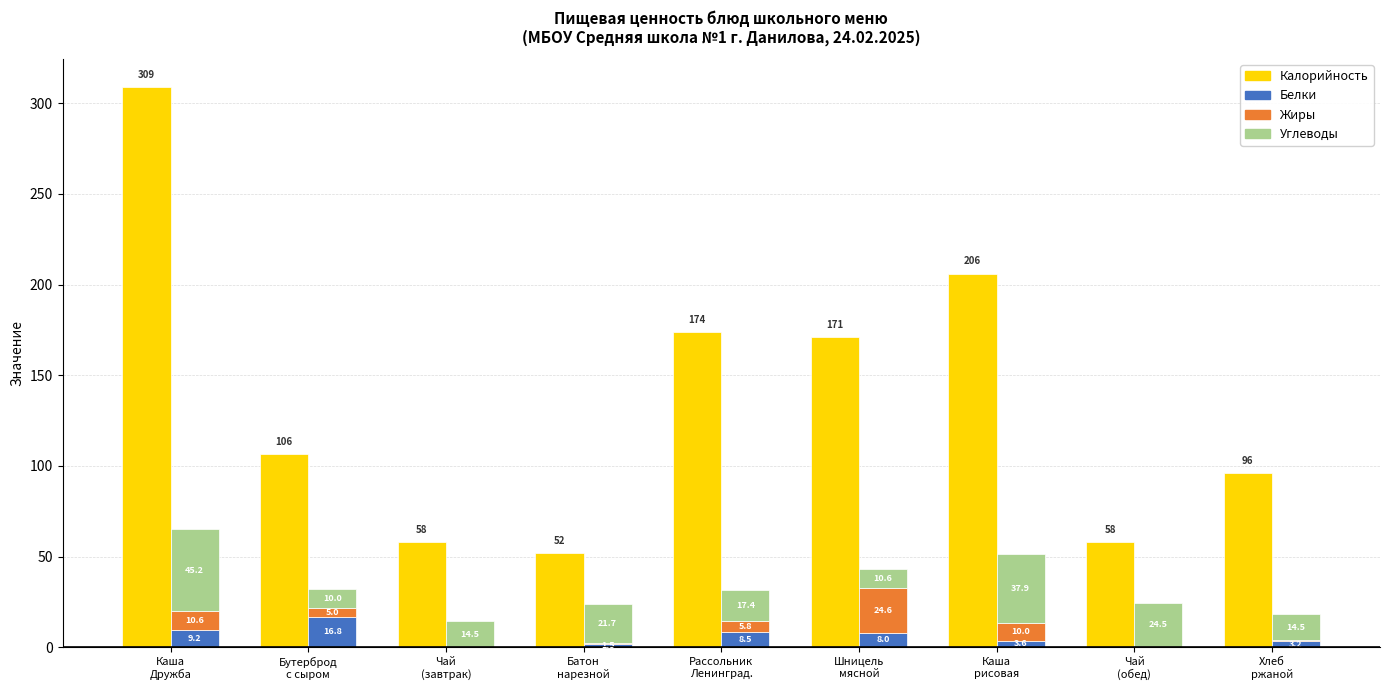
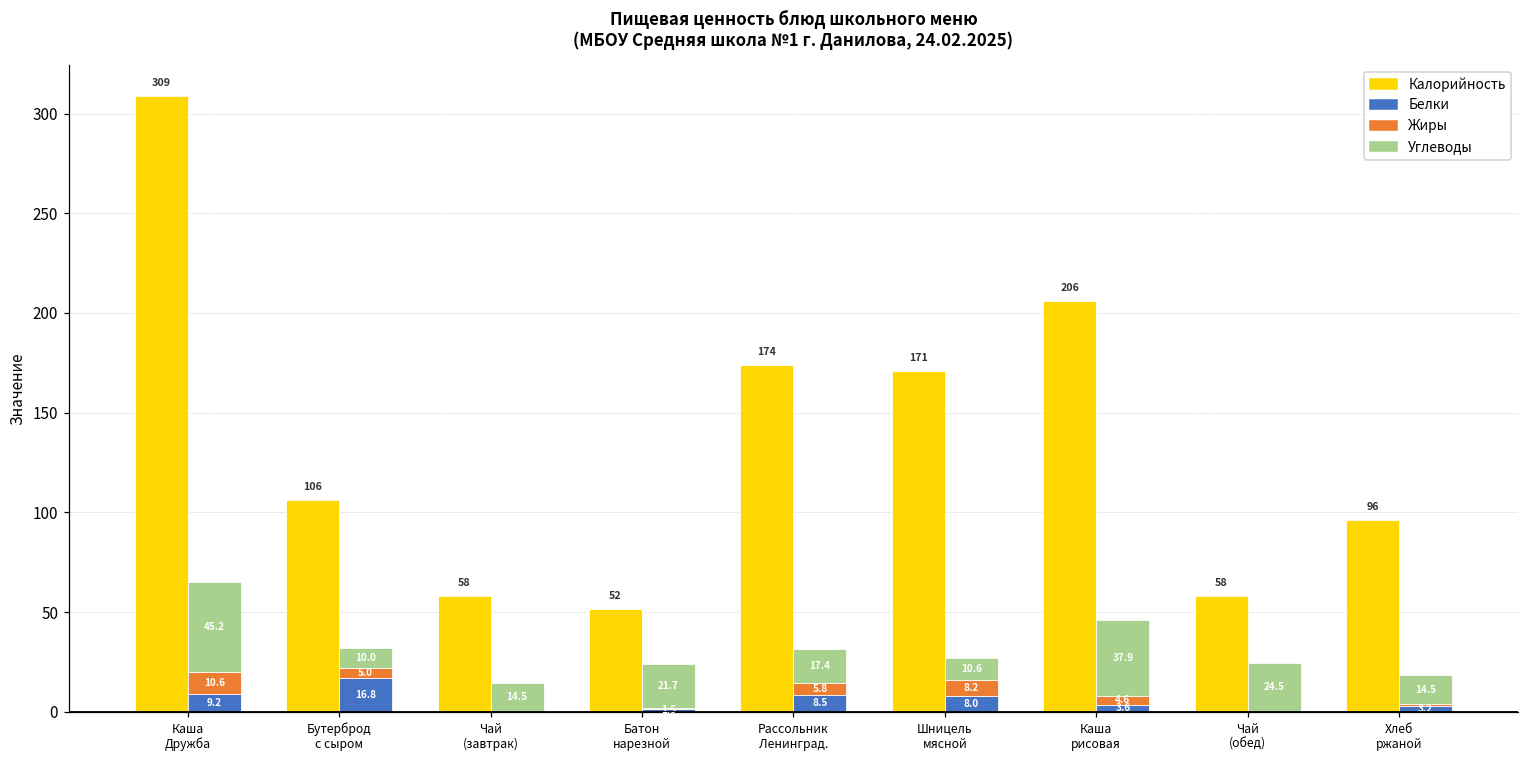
  {
    "Калорийность": {
      "Каша Дружба": 309,
      "Бутерброд с сыром": 106,
      "Чай (завтрак)": 58,
      "Батон нарезной": 52,
      "Рассольник Ленинград.": 174,
      "Шницель мясной": 171,
      "Каша рисовая": 206,
      "Чай (обед)": 58,
      "Хлеб ржаной": 96
    },
    "Белки": {
      "Каша Дружба": 9.2,
      "Бутерброд с сыром": 16.8,
      "Рассольник Ленинград.": 8.5,
      "Шницель мясной": 8.0,
      "Каша рисовая": 3.6,
      "Хлеб ржаной": 3.2
    },
    "Жиры": {
      "Каша Дружба": 10.6,
      "Бутерброд с сыром": 5.0,
      "Рассольник Ленинград.": 5.8,
-     "Шницель мясной": 24.6,
-     "Каша рисовая": 10.0
+     "Шницель мясной": 8.2,
+     "Каша рисовая": 4.6
    },
    "Углеводы": {
      "Каша Дружба": 45.2,
      "Бутерброд с сыром": 10.0,
      "Чай (завтрак)": 14.5,
      "Батон нарезной": 21.7,
      "Рассольник Ленинград.": 17.4,
      "Шницель мясной": 10.6,
      "Каша рисовая": 37.9,
      "Чай (обед)": 24.5,
      "Хлеб ржаной": 14.5
    }
  }
